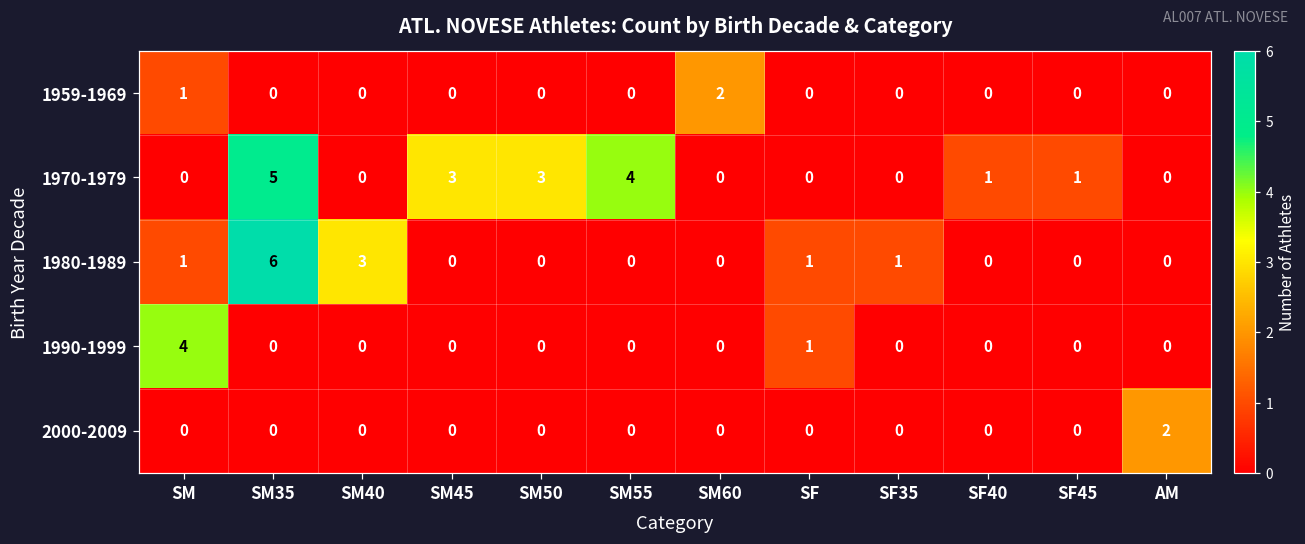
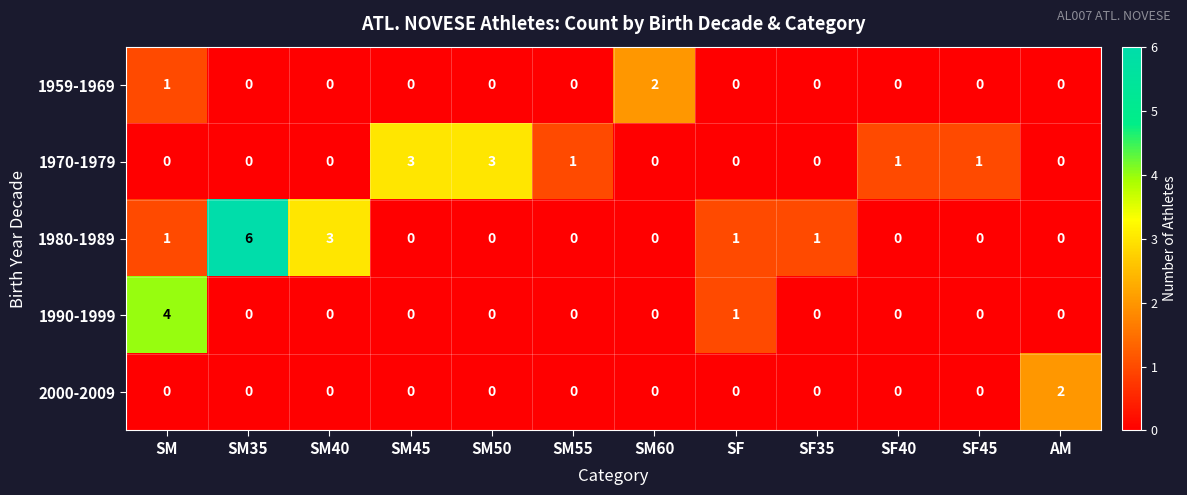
  {
    "1959-1969": {
      "SM": 1,
      "SM35": 0,
      "SM40": 0,
      "SM45": 0,
      "SM50": 0,
      "SM55": 0,
      "SM60": 2,
      "SF": 0,
      "SF35": 0,
      "SF40": 0,
      "SF45": 0,
      "AM": 0
    },
    "1970-1979": {
      "SM": 0,
-     "SM35": 5,
+     "SM35": 0,
      "SM40": 0,
      "SM45": 3,
      "SM50": 3,
-     "SM55": 4,
+     "SM55": 1,
      "SM60": 0,
      "SF": 0,
      "SF35": 0,
      "SF40": 1,
      "SF45": 1,
      "AM": 0
    },
    "1980-1989": {
      "SM": 1,
      "SM35": 6,
      "SM40": 3,
      "SM45": 0,
      "SM50": 0,
      "SM55": 0,
      "SM60": 0,
      "SF": 1,
      "SF35": 1,
      "SF40": 0,
      "SF45": 0,
      "AM": 0
    },
    "1990-1999": {
      "SM": 4,
      "SM35": 0,
      "SM40": 0,
      "SM45": 0,
      "SM50": 0,
      "SM55": 0,
      "SM60": 0,
      "SF": 1,
      "SF35": 0,
      "SF40": 0,
      "SF45": 0,
      "AM": 0
    },
    "2000-2009": {
      "SM": 0,
      "SM35": 0,
      "SM40": 0,
      "SM45": 0,
      "SM50": 0,
      "SM55": 0,
      "SM60": 0,
      "SF": 0,
      "SF35": 0,
      "SF40": 0,
      "SF45": 0,
      "AM": 2
    }
  }
